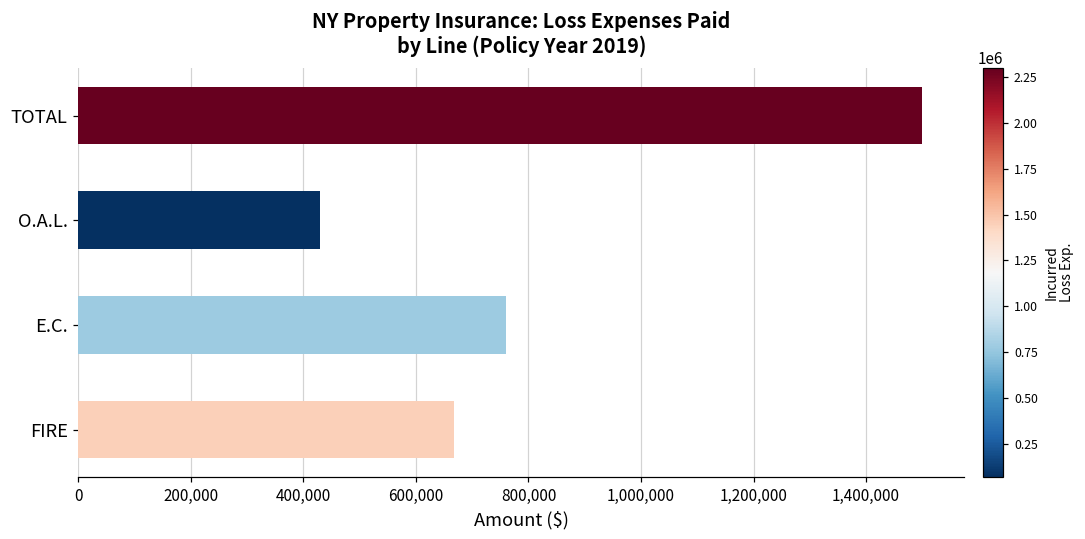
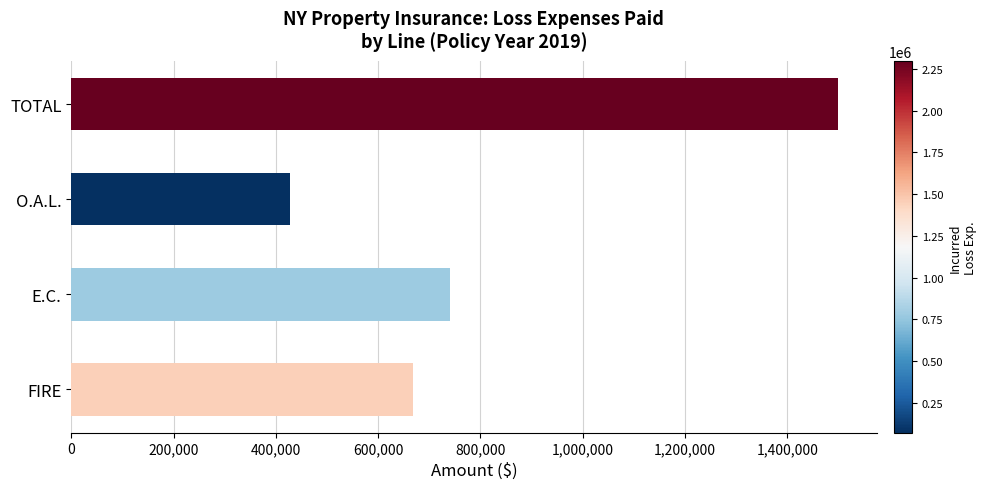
  {
    "TOTAL": "1,500,000",
    "O.A.L.": "430,000",
-   "E.C.": "760,000",
+   "E.C.": "740,000",
    "FIRE": "670,000"
  }
